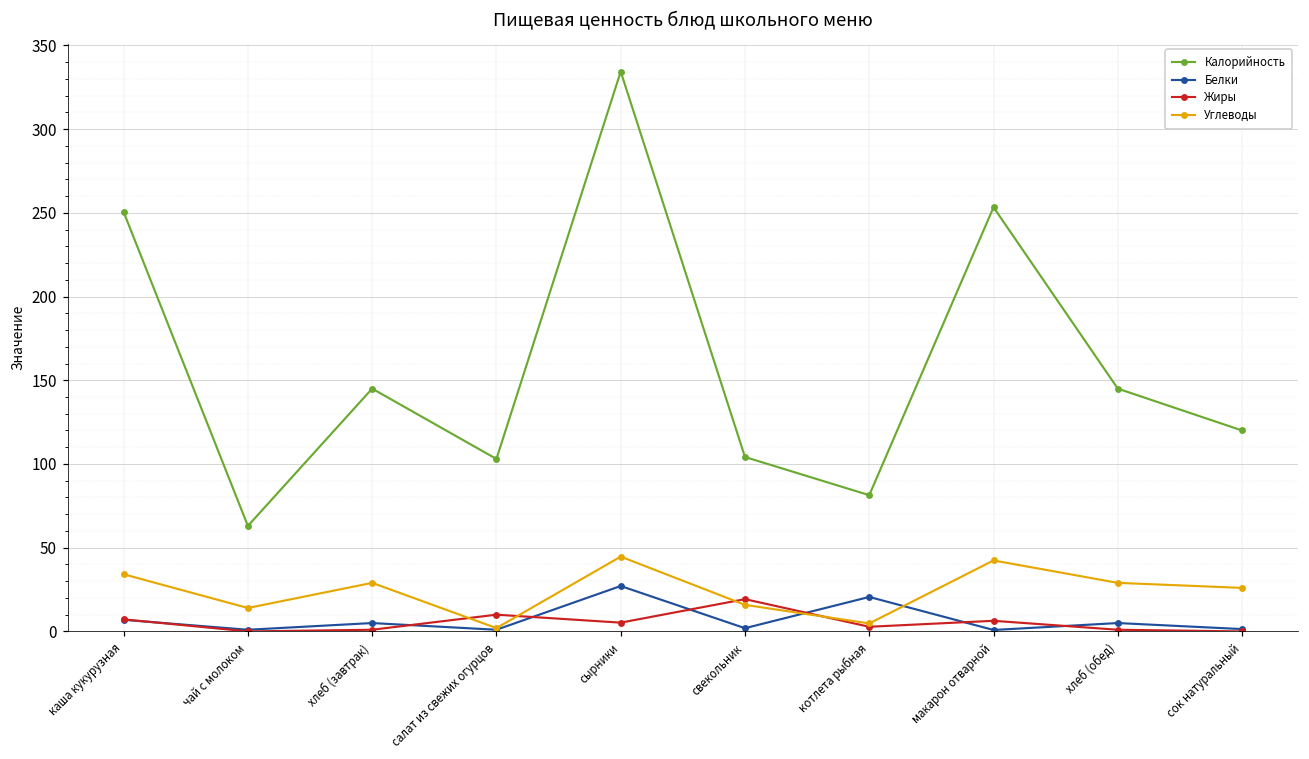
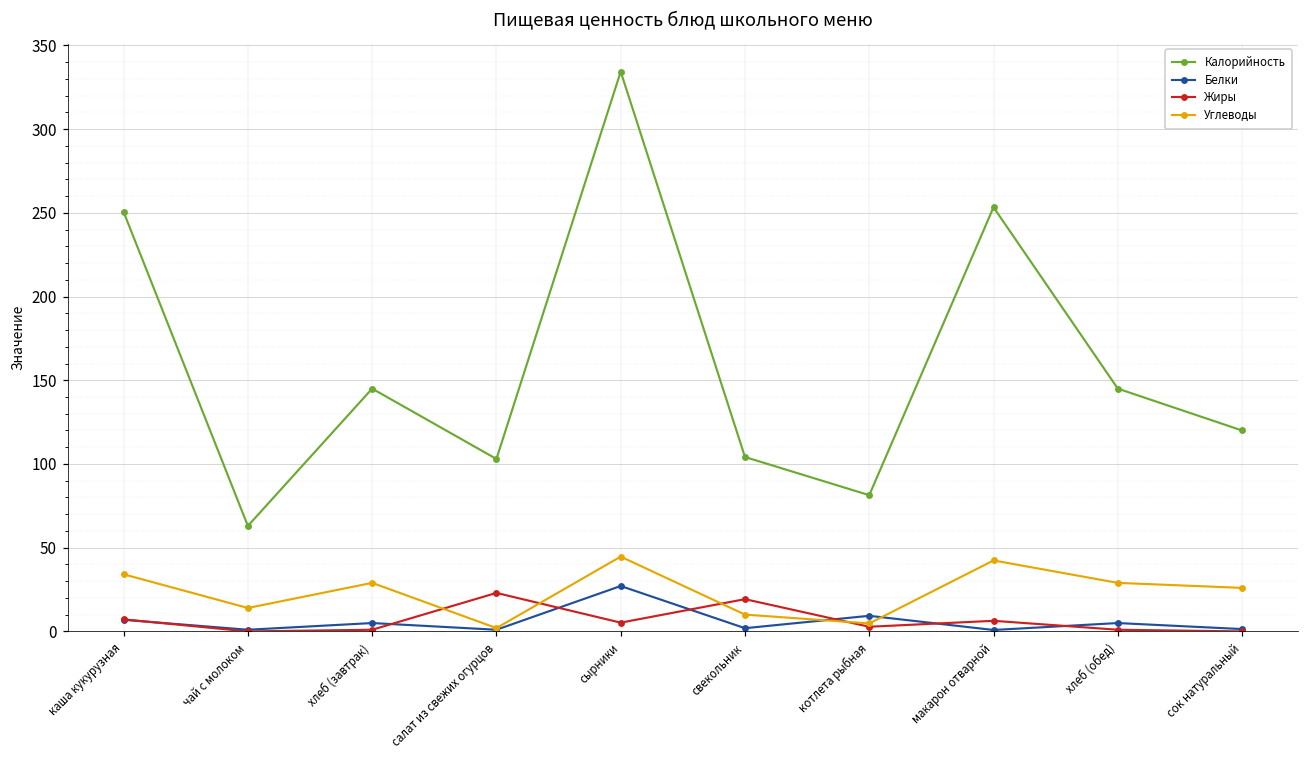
  {
    "Калорийность": {
      "каша кукурузная": 251,
      "чай с молоком": 63,
      "хлеб (завтрак)": 145,
      "салат из свежих огурцов": 103,
      "сырники": 334,
      "свекольник": 104,
      "котлета рыбная": 81,
      "макарон отварной": 253,
      "хлеб (обед)": 145,
      "сок натуральный": 120
    },
    "Белки": {
      "хлеб (завтрак)": 5,
      "сырники": 27,
      "свекольник": 2,
-     "котлета рыбная": 21,
+     "котлета рыбная": 9,
      "макарон отварной": 1,
      "хлеб (обед)": 5
    },
    "Жиры": {
      "хлеб (завтрак)": 1,
-     "салат из свежих огурцов": 10,
+     "салат из свежих огурцов": 23,
      "сырники": 5,
      "свекольник": 19,
      "котлета рыбная": 3,
      "макарон отварной": 6,
      "хлеб (обед)": 1
    },
    "Углеводы": {
      "каша кукурузная": 34,
      "чай с молоком": 14,
      "хлеб (завтрак)": 29,
      "сырники": 45,
-     "свекольник": 16,
+     "свекольник": 10,
      "котлета рыбная": 5,
      "макарон отварной": 42,
      "хлеб (обед)": 29,
      "сок натуральный": 26
    }
  }
